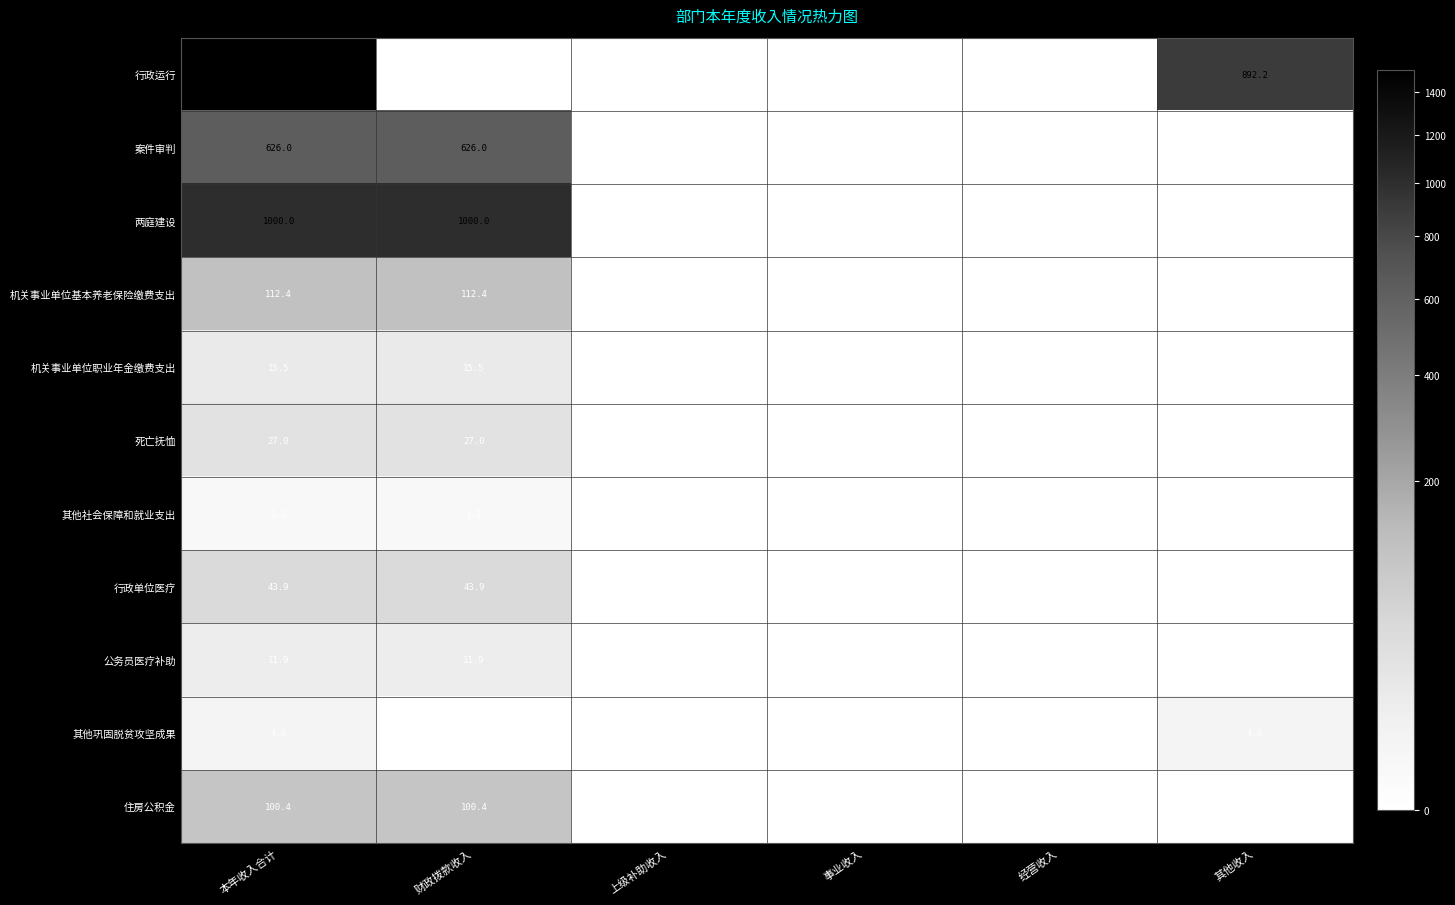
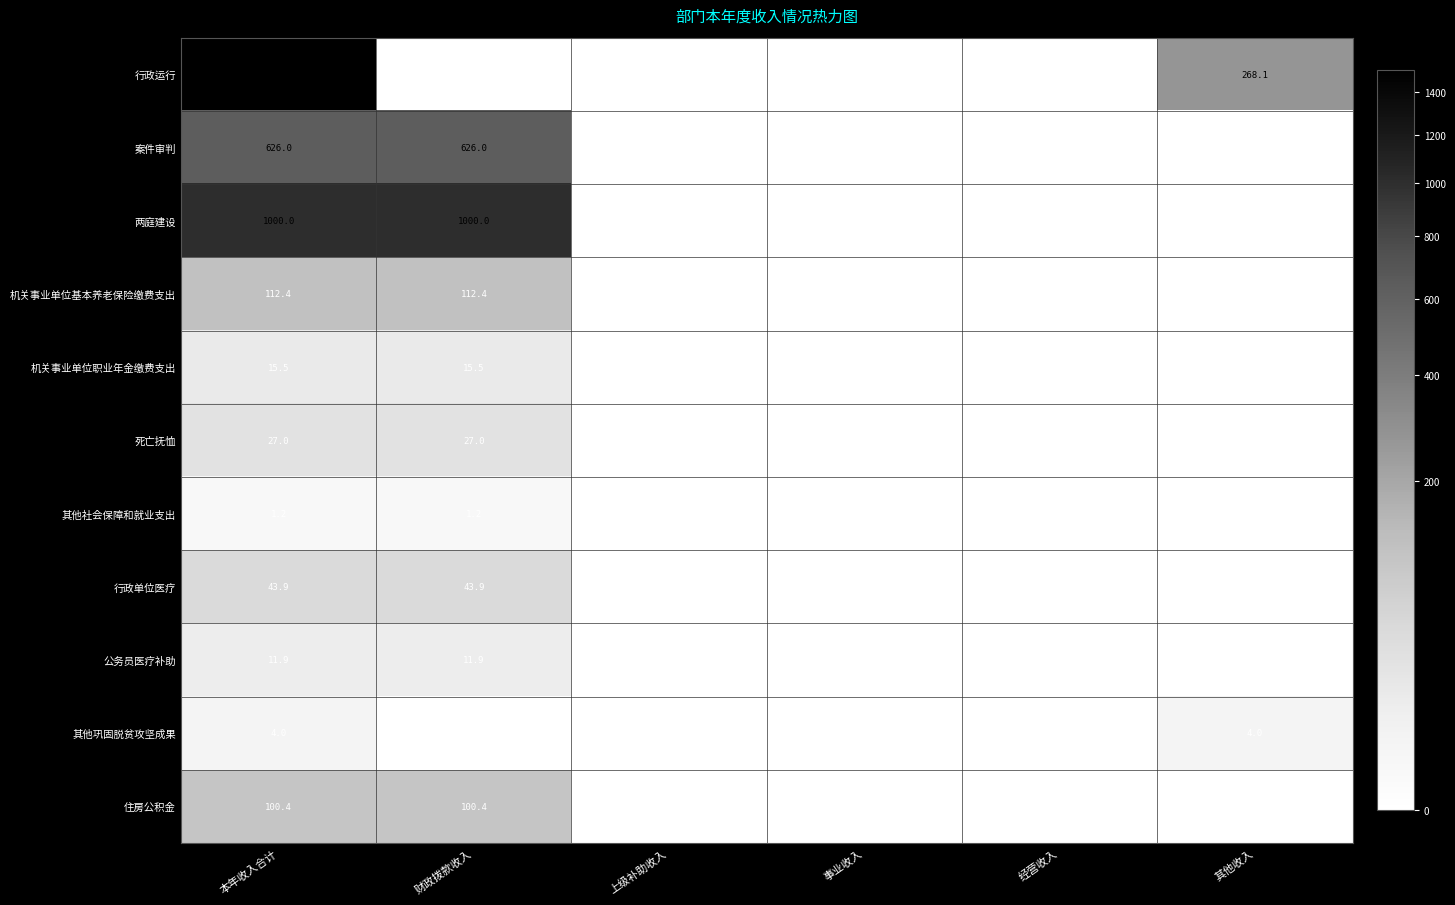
  {
    "行政运行": {
-     "其他收入": 892.2
+     "其他收入": 268.1
    },
    "案件审判": {
      "本年收入合计": 626.0,
      "财政拨款收入": 626.0
    },
    "机关事业单位基本养老保险缴费支出": {
      "本年收入合计": 112.4,
      "财政拨款收入": 112.4
    },
    "住房公积金": {
      "本年收入合计": 100.4,
      "财政拨款收入": 100.4
    }
  }
